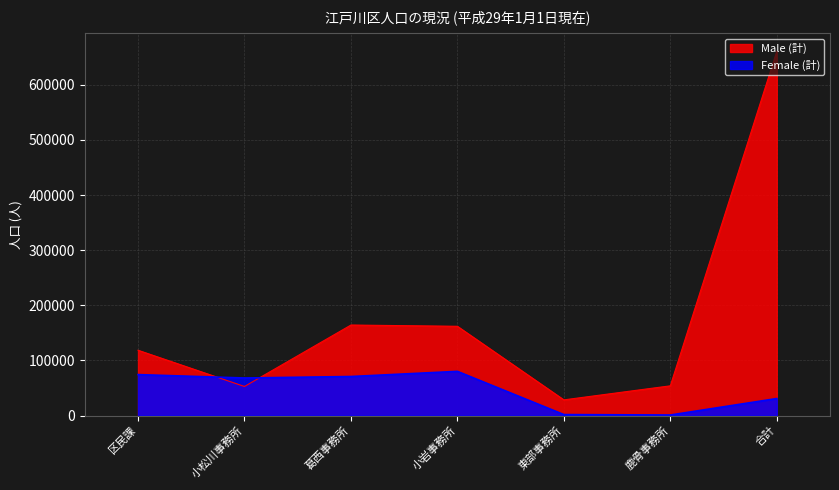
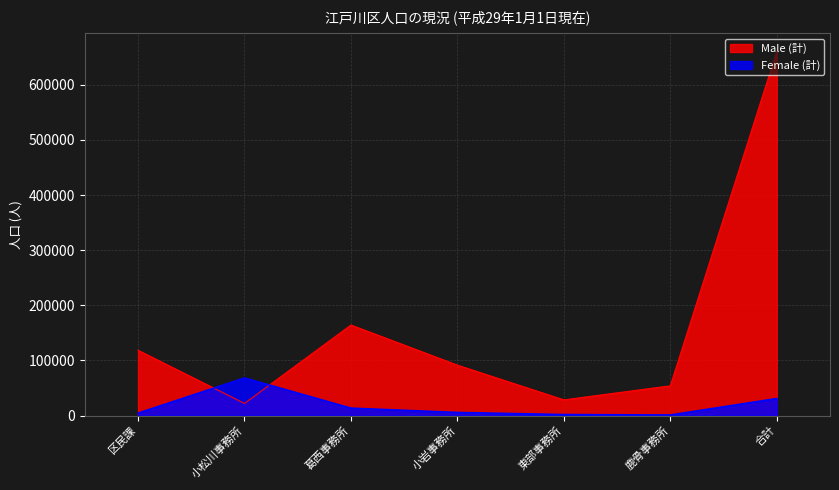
  {
    "Male (計)": {
      "区民課": 120000,
-     "小松川事務所": 50000,
+     "小松川事務所": 20000,
      "葛西事務所": 160000,
-     "小岩事務所": 160000,
+     "小岩事務所": 90000,
      "東部事務所": 30000,
      "鹿骨事務所": 50000
    },
    "Female (計)": {
-     "区民課": 70000,
+     "区民課": 0,
      "小松川事務所": 70000,
-     "葛西事務所": 70000,
-     "小岩事務所": 80000,
+     "葛西事務所": 10000,
+     "小岩事務所": 10000,
      "東部事務所": 0,
      "鹿骨事務所": 0,
      "合計": 30000
    }
  }
